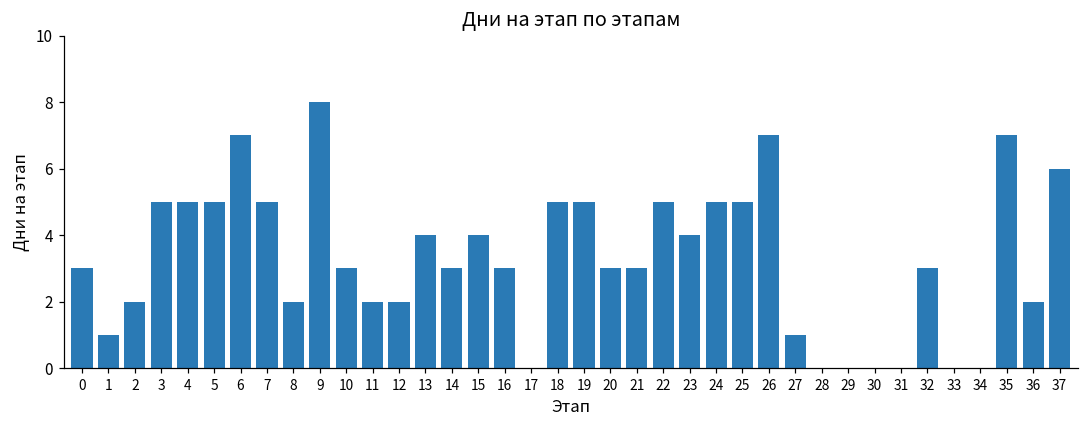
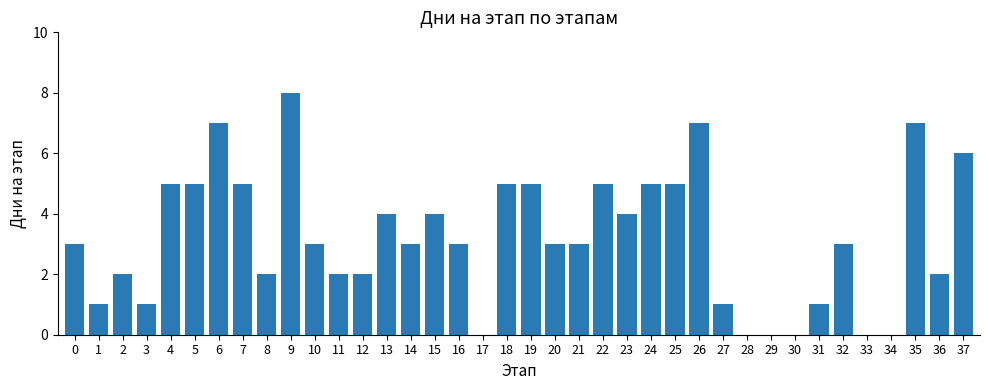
  {
    "0": 3,
    "1": 1,
    "2": 2,
-   "3": 5,
+   "3": 1,
    "4": 5,
    "5": 5,
    "6": 7,
    "7": 5,
    "8": 2,
    "9": 8,
    "10": 3,
    "11": 2,
    "12": 2,
    "13": 4,
    "14": 3,
    "15": 4,
    "16": 3,
    "17": 0,
    "18": 5,
    "19": 5,
    "20": 3,
    "21": 3,
    "22": 5,
    "23": 4,
    "24": 5,
    "25": 5,
    "26": 7,
    "27": 1,
    "28": 0,
    "29": 0,
    "30": 0,
-   "31": 0,
+   "31": 1,
    "32": 3,
    "33": 0,
    "34": 0,
    "35": 7,
    "36": 2,
    "37": 6
  }
